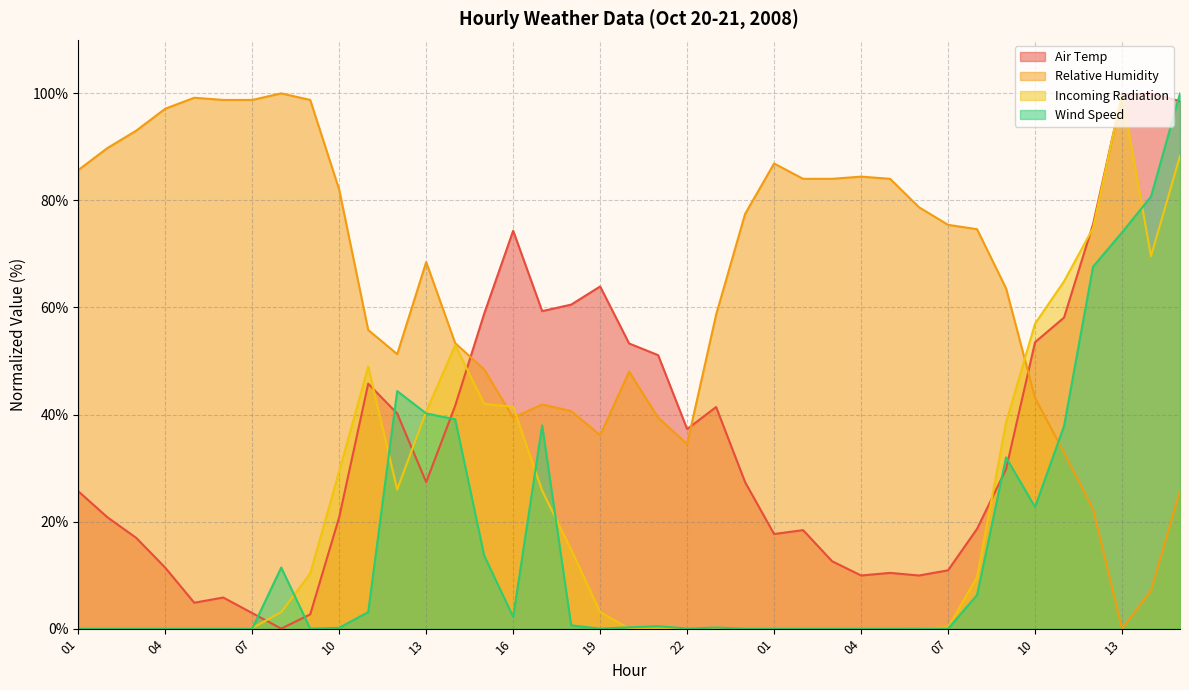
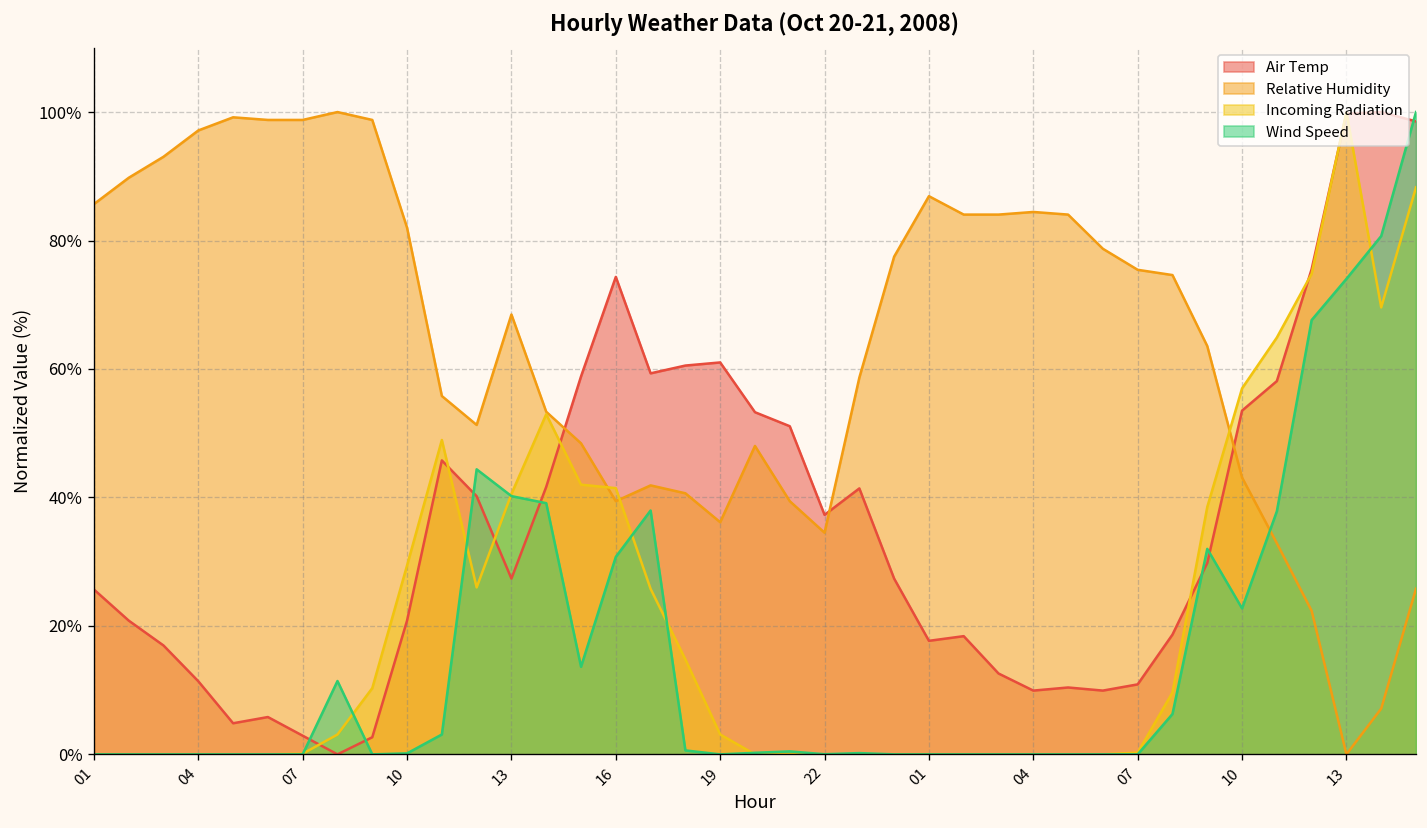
  {
    "Air Temp": {
      "16": "74%",
-     "19": "64%",
+     "19": "61%",
      "22": "37%"
    },
    "Wind Speed": {
-     "16": "2%",
+     "16": "31%",
      "19": "0%"
    }
  }
